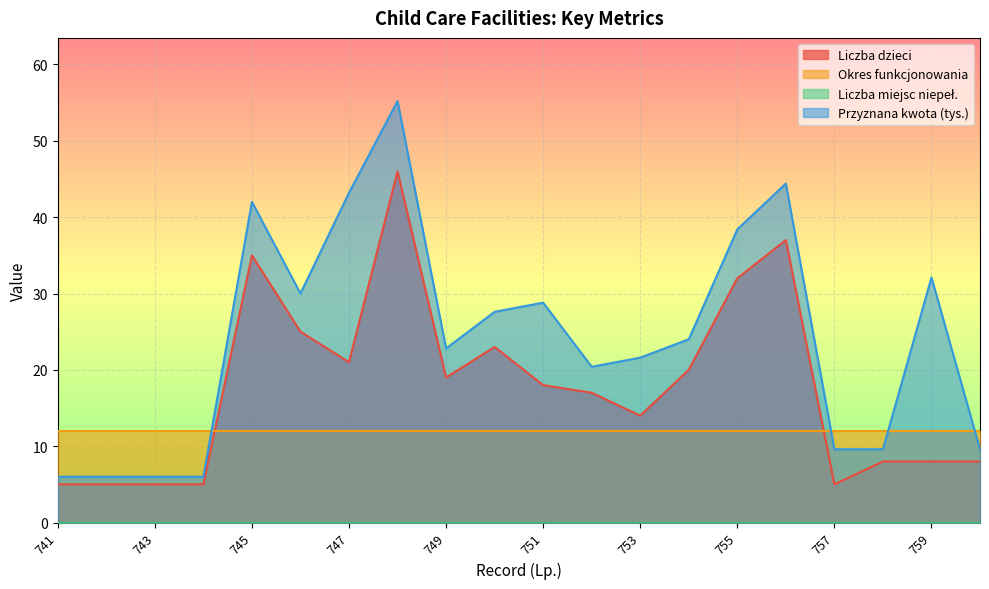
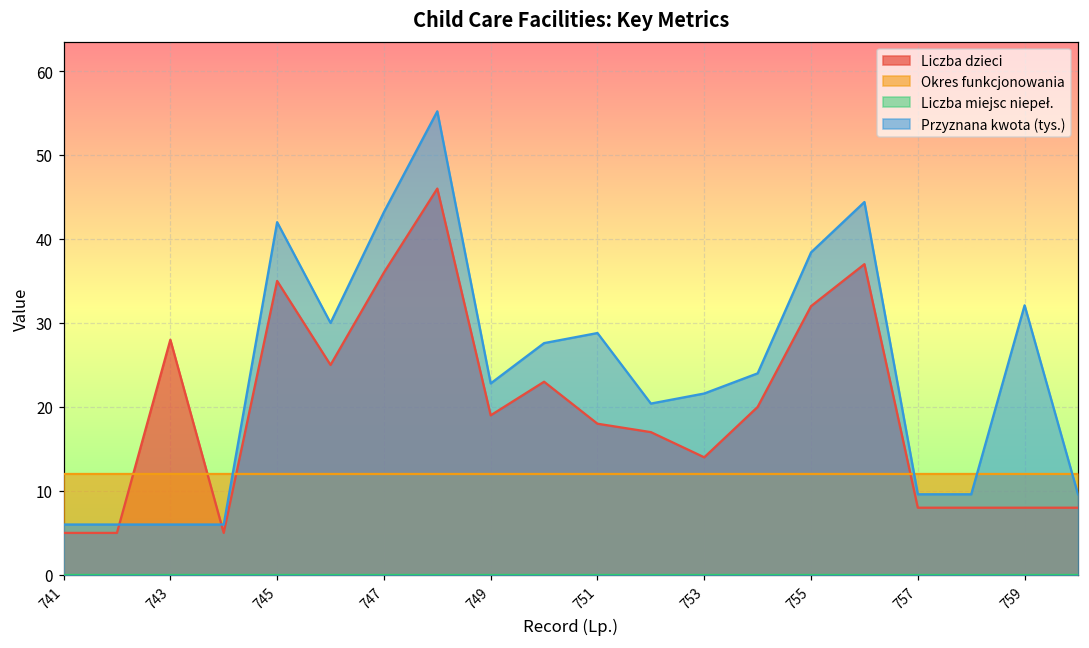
  {
    "Liczba dzieci": {
      "741": 5,
-     "743": 5,
+     "743": 28,
      "745": 35,
-     "747": 21,
+     "747": 36,
      "749": 19,
      "751": 18,
      "753": 14,
      "755": 32,
-     "757": 5,
+     "757": 8,
      "759": 8
    },
    "Okres funkcjonowania": {
      "741": 12,
      "743": 12,
      "745": 12,
      "747": 12,
      "749": 12,
      "751": 12,
      "753": 12,
      "755": 12,
      "757": 12,
      "759": 12
    },
    "Liczba miejsc niepeł.": {
      "741": 0,
      "743": 0,
      "745": 0,
      "747": 0,
      "749": 0,
      "751": 0,
      "753": 0,
      "755": 0,
      "757": 0,
      "759": 0
    },
    "Przyznana kwota (tys.)": {
      "741": 6,
      "743": 6,
      "745": 42,
      "747": 43,
      "749": 23,
      "751": 29,
      "753": 22,
      "755": 38,
      "757": 10,
      "759": 32
    }
  }
